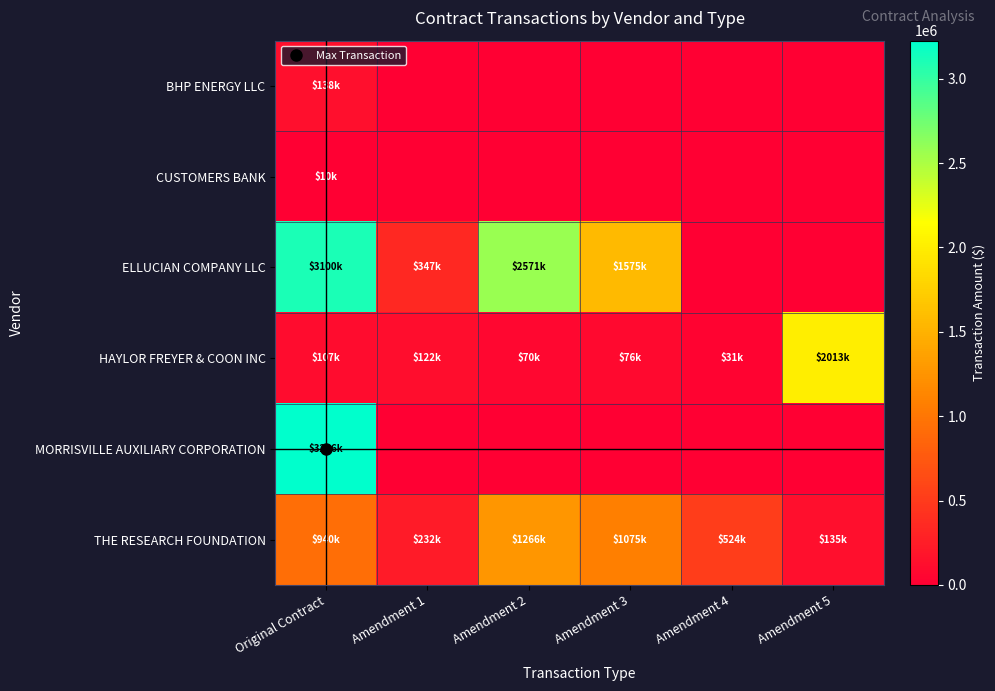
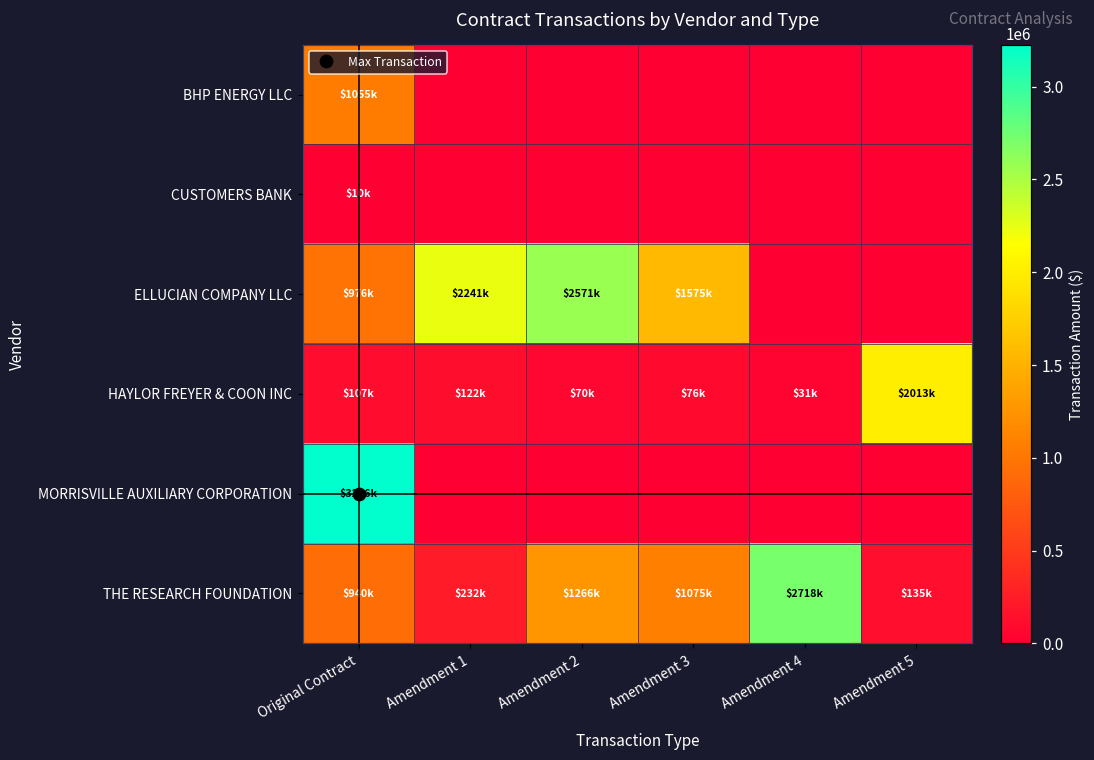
  {
    "BHP ENERGY LLC": {
-     "Original Contract": "$138k"
+     "Original Contract": "$1055k"
    },
    "CUSTOMERS BANK": {
      "Original Contract": "$10k"
    },
    "ELLUCIAN COMPANY LLC": {
-     "Original Contract": "$3100k",
-     "Amendment 1": "$347k",
+     "Original Contract": "$976k",
+     "Amendment 1": "$2241k",
      "Amendment 2": "$2571k",
      "Amendment 3": "$1575k"
    },
    "HAYLOR FREYER & COON INC": {
      "Original Contract": "$107k",
      "Amendment 1": "$122k",
      "Amendment 2": "$70k",
      "Amendment 3": "$76k",
      "Amendment 4": "$31k",
      "Amendment 5": "$2013k"
    },
    "THE RESEARCH FOUNDATION": {
      "Original Contract": "$940k",
      "Amendment 1": "$232k",
      "Amendment 2": "$1266k",
      "Amendment 3": "$1075k",
-     "Amendment 4": "$524k",
+     "Amendment 4": "$2718k",
      "Amendment 5": "$135k"
    }
  }
